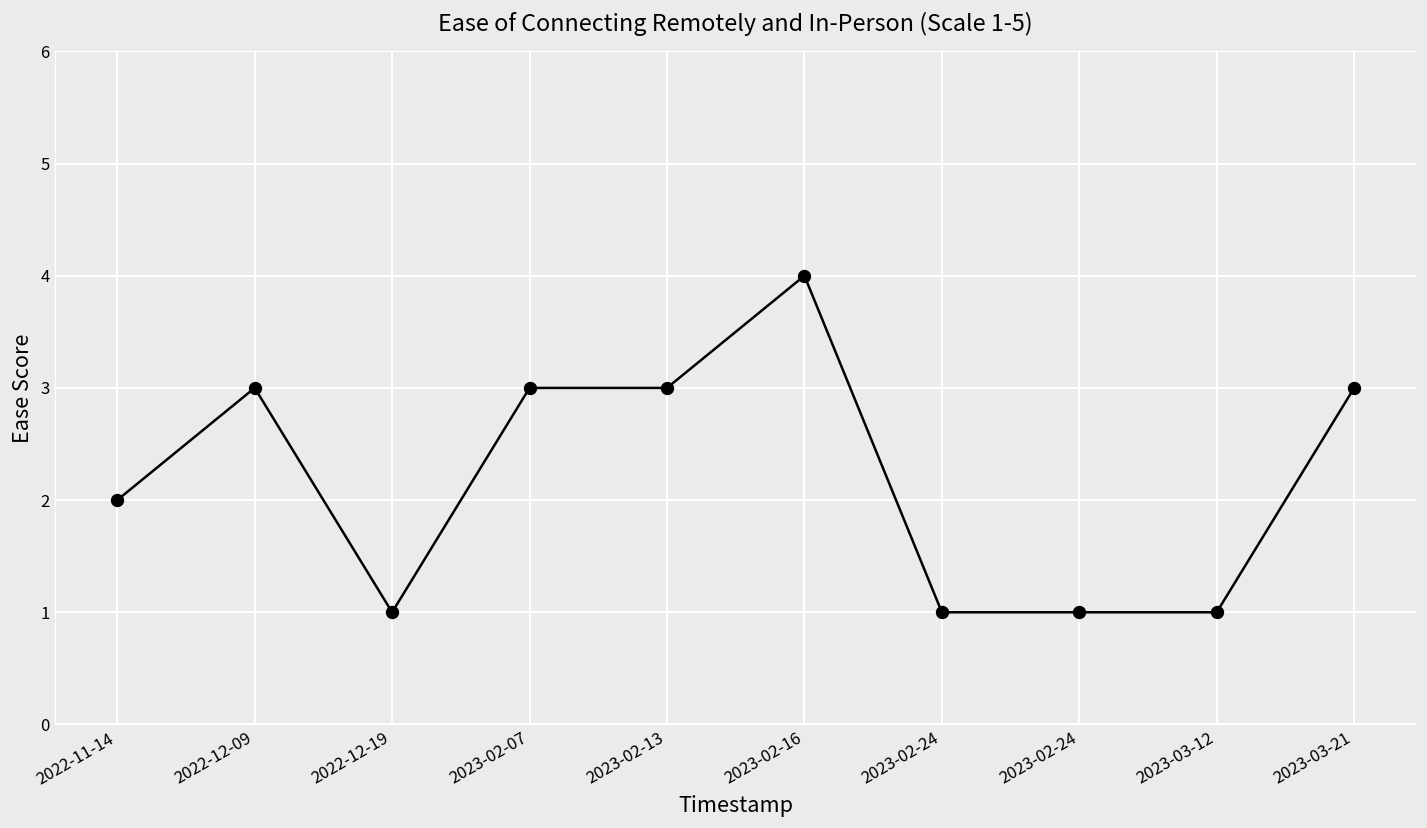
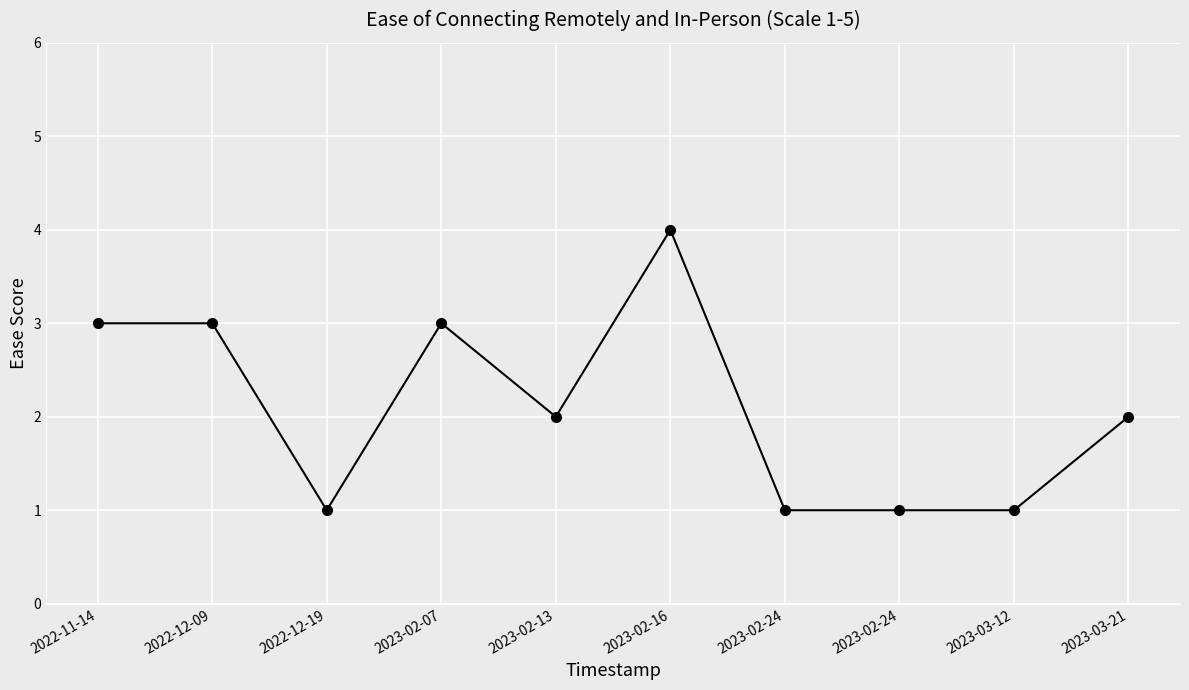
  {
-   "2022-11-14": 2,
+   "2022-11-14": 3,
    "2022-12-09": 3,
    "2022-12-19": 1,
    "2023-02-07": 3,
-   "2023-02-13": 3,
+   "2023-02-13": 2,
    "2023-02-16": 4,
    "2023-03-12": 1,
-   "2023-03-21": 3
+   "2023-03-21": 2
  }
